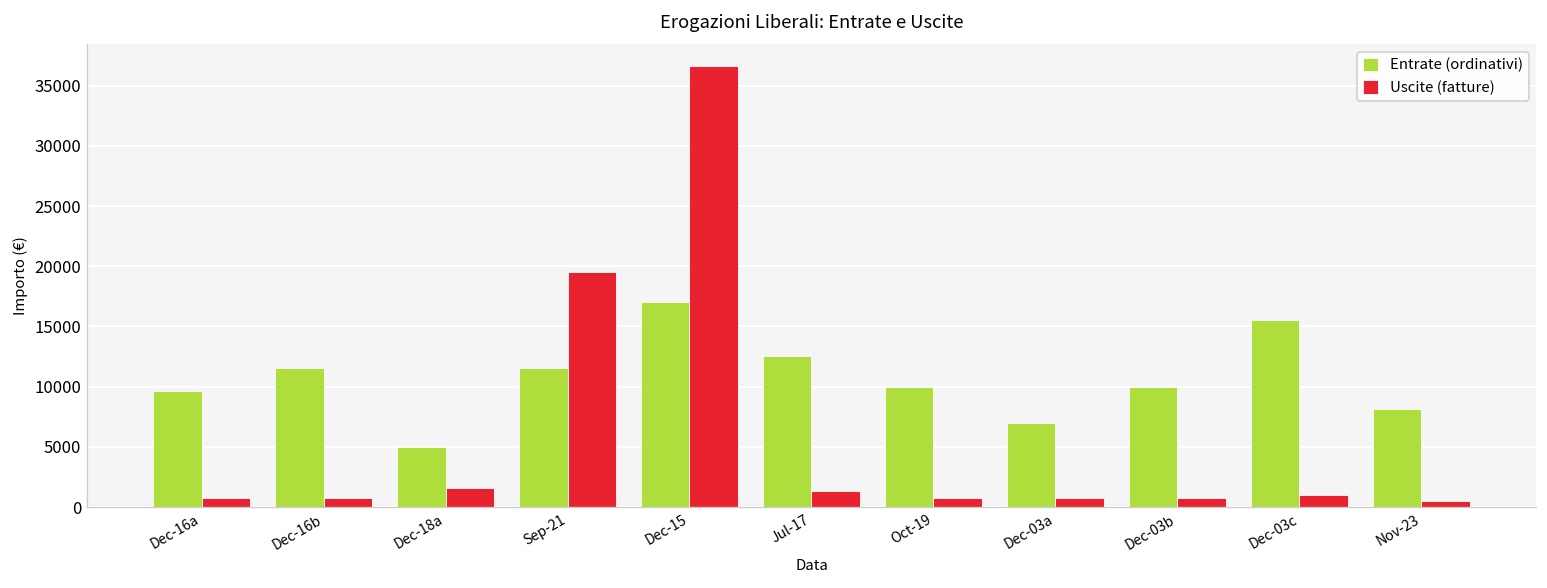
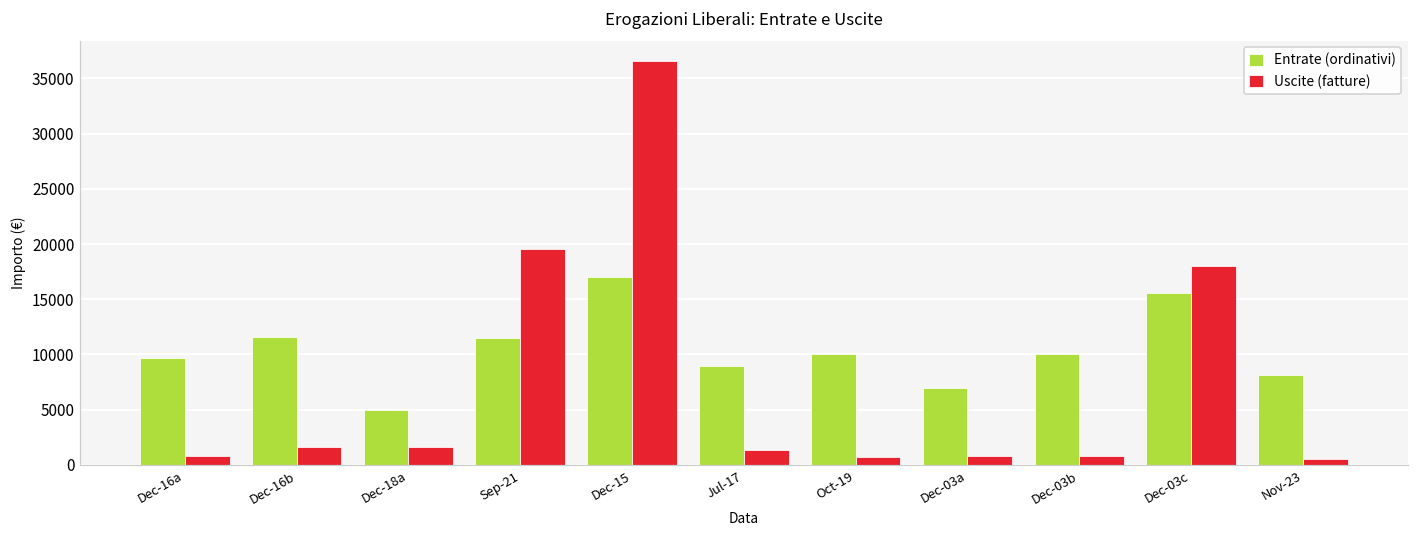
  {
    "Entrate (ordinativi)": {
      "Dec-16a": 9600,
      "Dec-16b": 11600,
      "Dec-18a": 5000,
      "Sep-21": 11500,
      "Dec-15": 17000,
-     "Jul-17": 12500,
+     "Jul-17": 9000,
      "Oct-19": 10000,
      "Dec-03a": 7000,
      "Dec-03b": 10000,
      "Dec-03c": 15600,
      "Nov-23": 8200
    },
    "Uscite (fatture)": {
      "Dec-16a": 800,
-     "Dec-16b": 800,
+     "Dec-16b": 1600,
      "Dec-18a": 1600,
      "Sep-21": 19600,
      "Dec-15": 36600,
      "Jul-17": 1400,
      "Oct-19": 700,
      "Dec-03a": 800,
      "Dec-03b": 800,
-     "Dec-03c": 1000,
+     "Dec-03c": 18000,
      "Nov-23": 500
    }
  }
